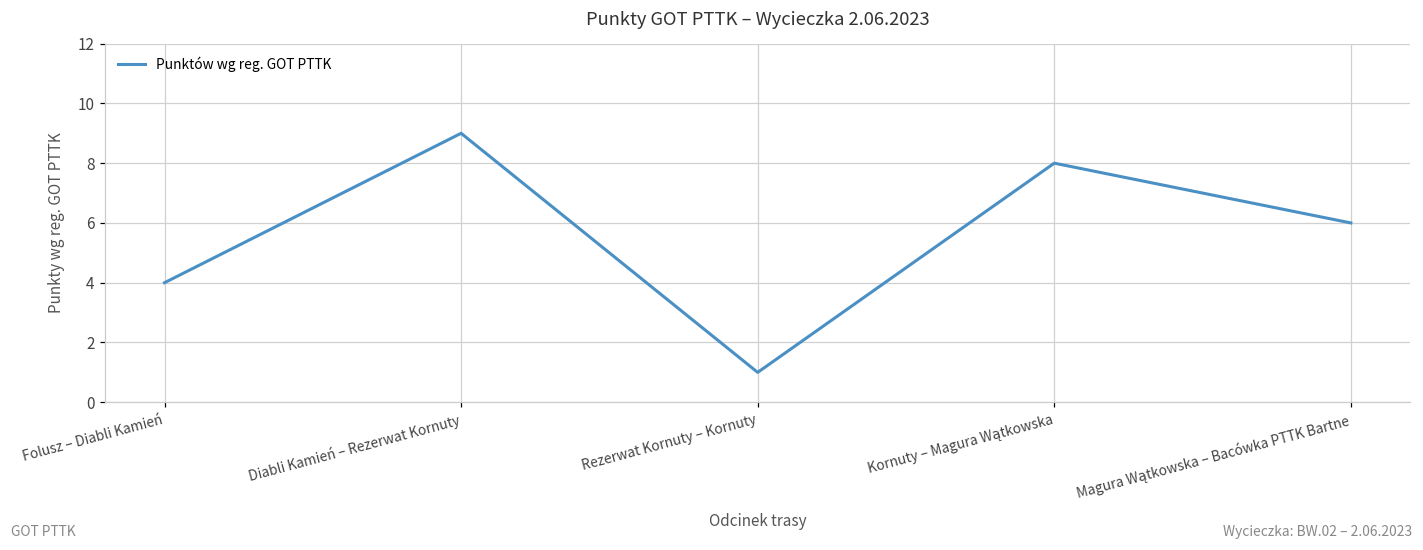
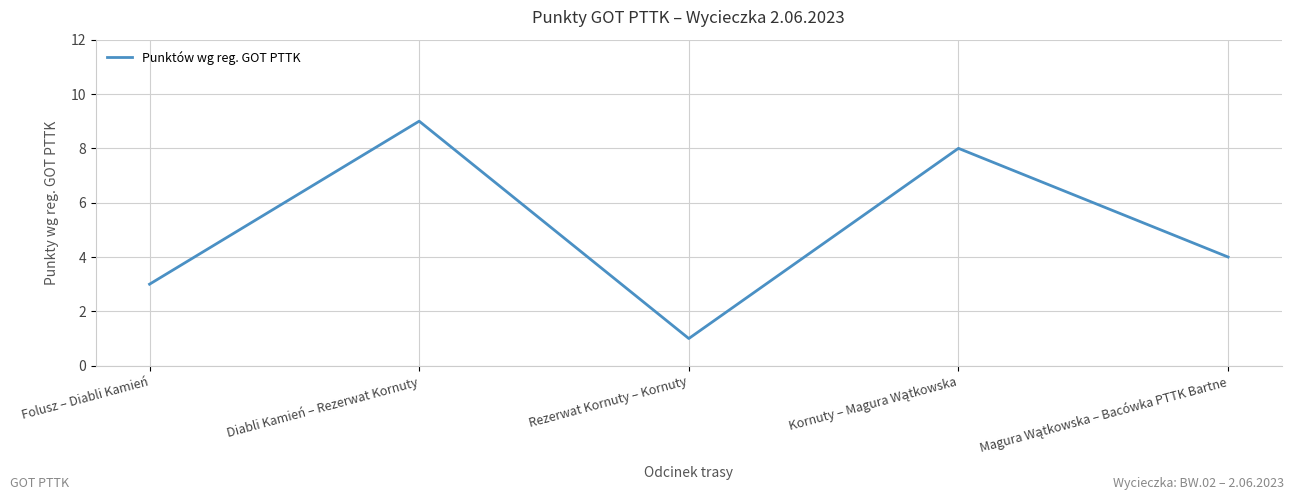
  {
-   "Folusz – Diabli Kamień": 4,
+   "Folusz – Diabli Kamień": 3,
    "Diabli Kamień – Rezerwat Kornuty": 9,
    "Rezerwat Kornuty – Kornuty": 1,
    "Kornuty – Magura Wątkowska": 8,
-   "Magura Wątkowska – Bacówka PTTK Bartne": 6
+   "Magura Wątkowska – Bacówka PTTK Bartne": 4
  }
